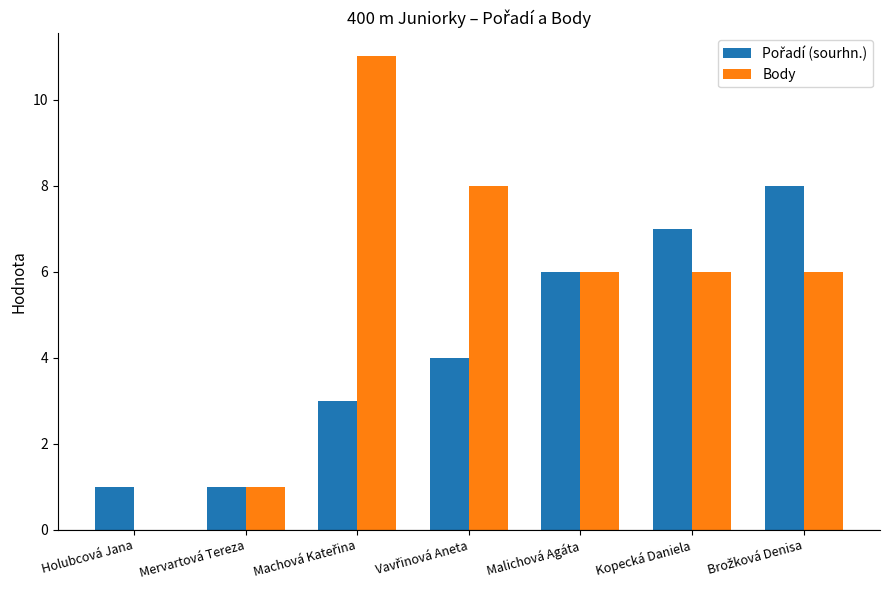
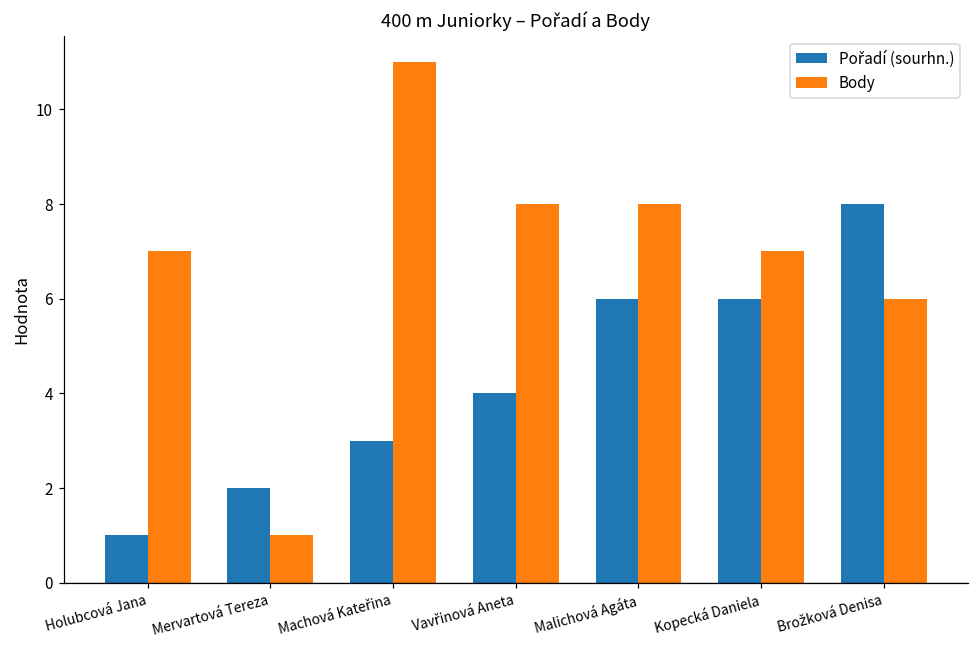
  {
    "Pořadí (sourhn.)": {
      "Holubcová Jana": 1,
-     "Mervartová Tereza": 1,
+     "Mervartová Tereza": 2,
      "Machová Kateřina": 3,
      "Vavřinová Aneta": 4,
      "Malichová Agáta": 6,
-     "Kopecká Daniela": 7,
+     "Kopecká Daniela": 6,
      "Brožková Denisa": 8
    },
    "Body": {
-     "Holubcová Jana": 0,
+     "Holubcová Jana": 7,
      "Mervartová Tereza": 1,
      "Machová Kateřina": 11,
      "Vavřinová Aneta": 8,
-     "Malichová Agáta": 6,
-     "Kopecká Daniela": 6,
+     "Malichová Agáta": 8,
+     "Kopecká Daniela": 7,
      "Brožková Denisa": 6
    }
  }
